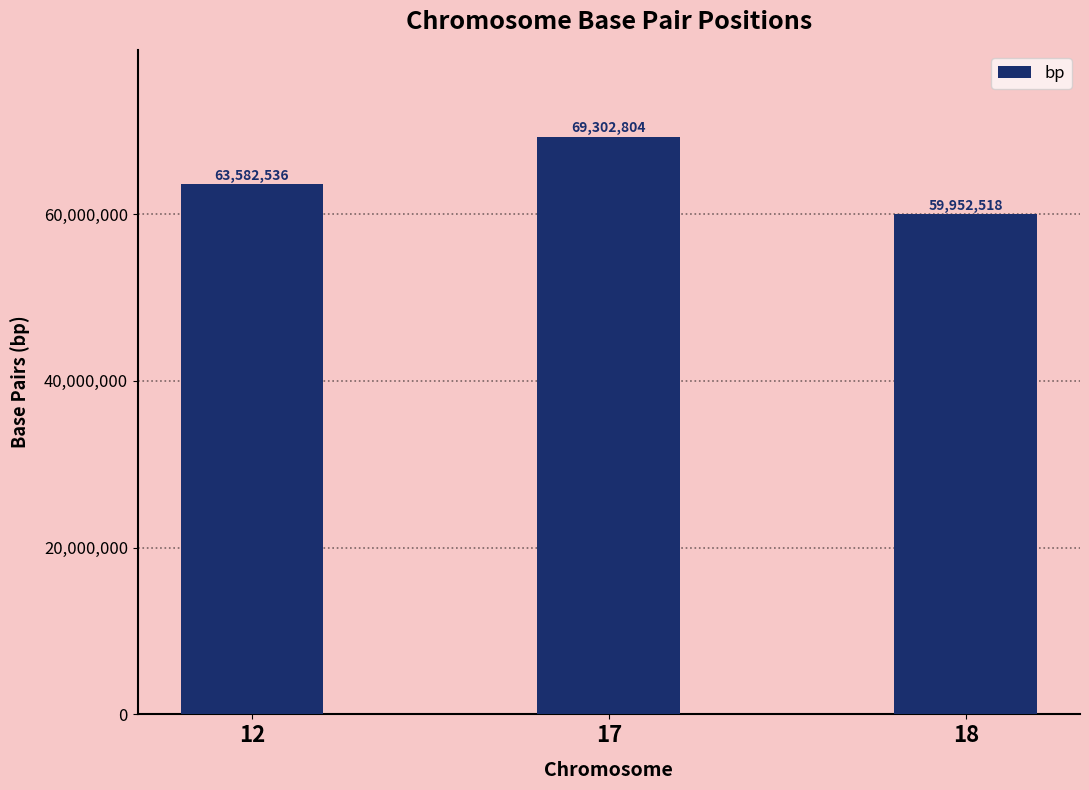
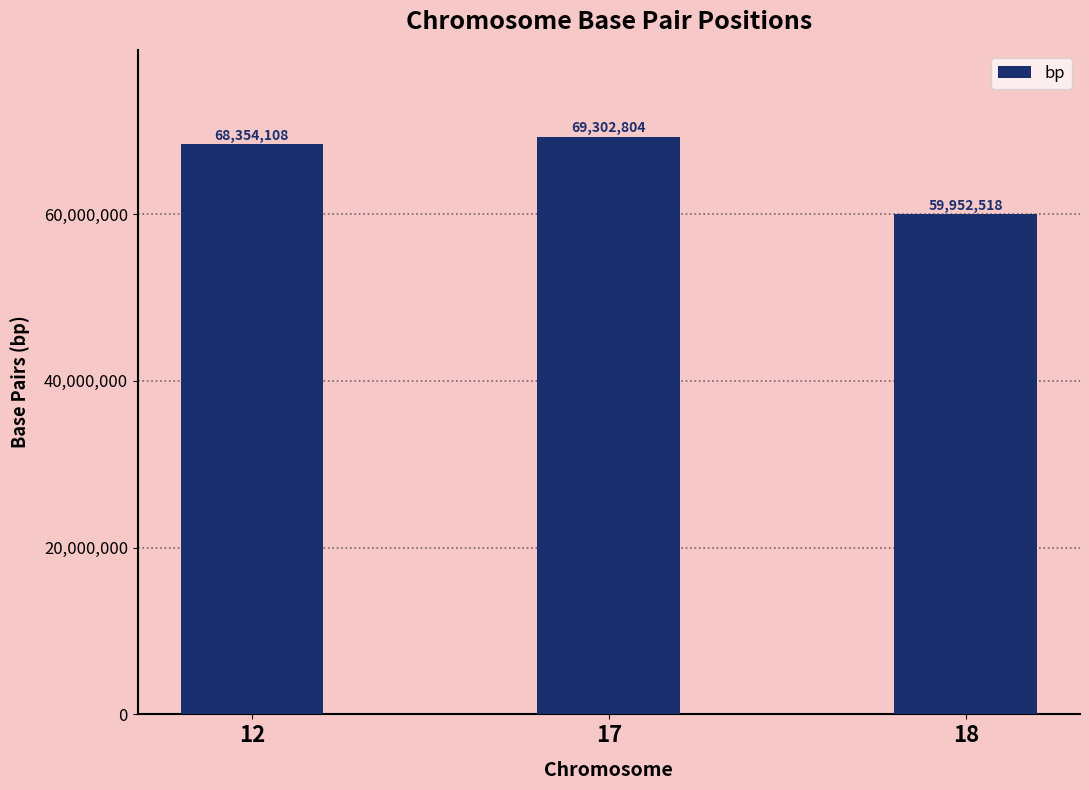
  {
-   "12": "63,582,536",
+   "12": "68,354,108",
    "17": "69,302,804",
    "18": "59,952,518"
  }
